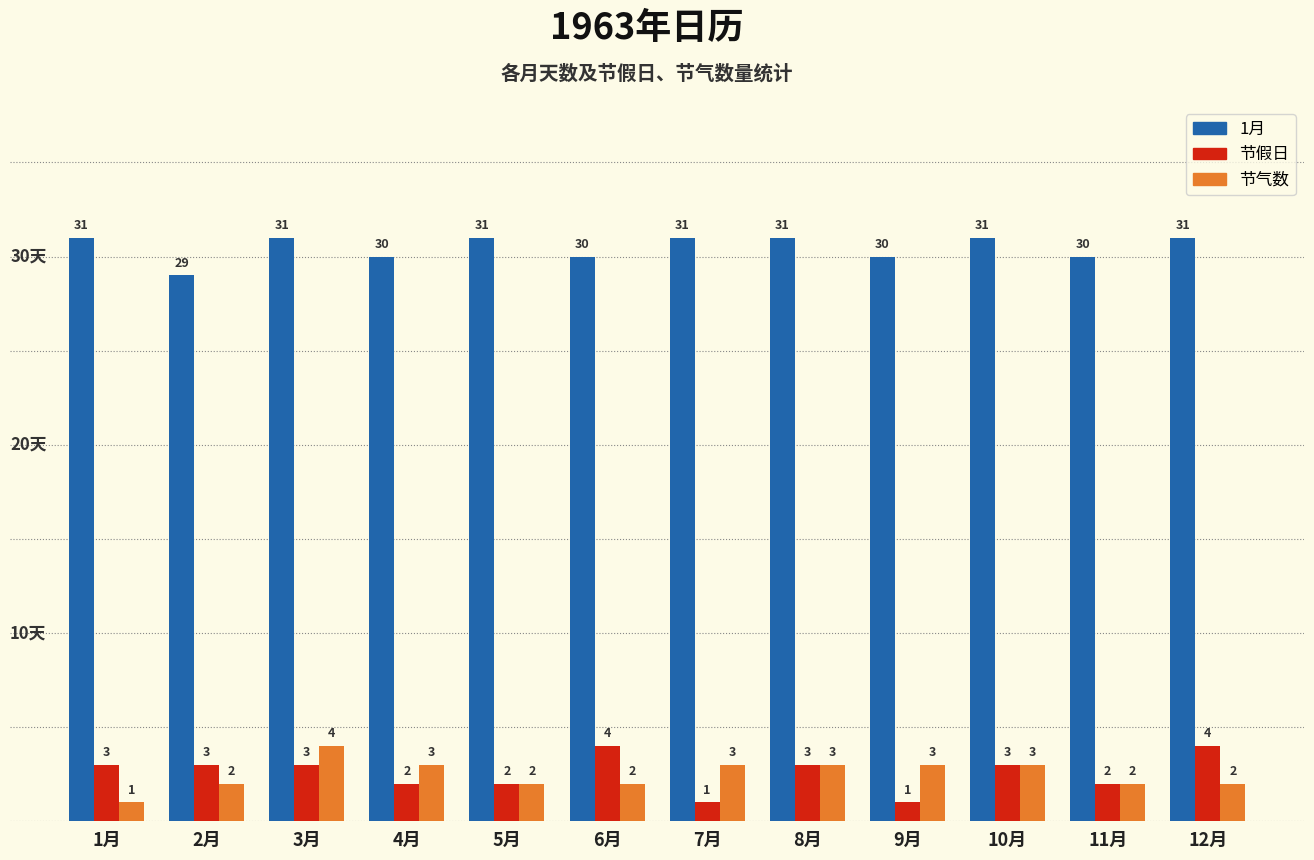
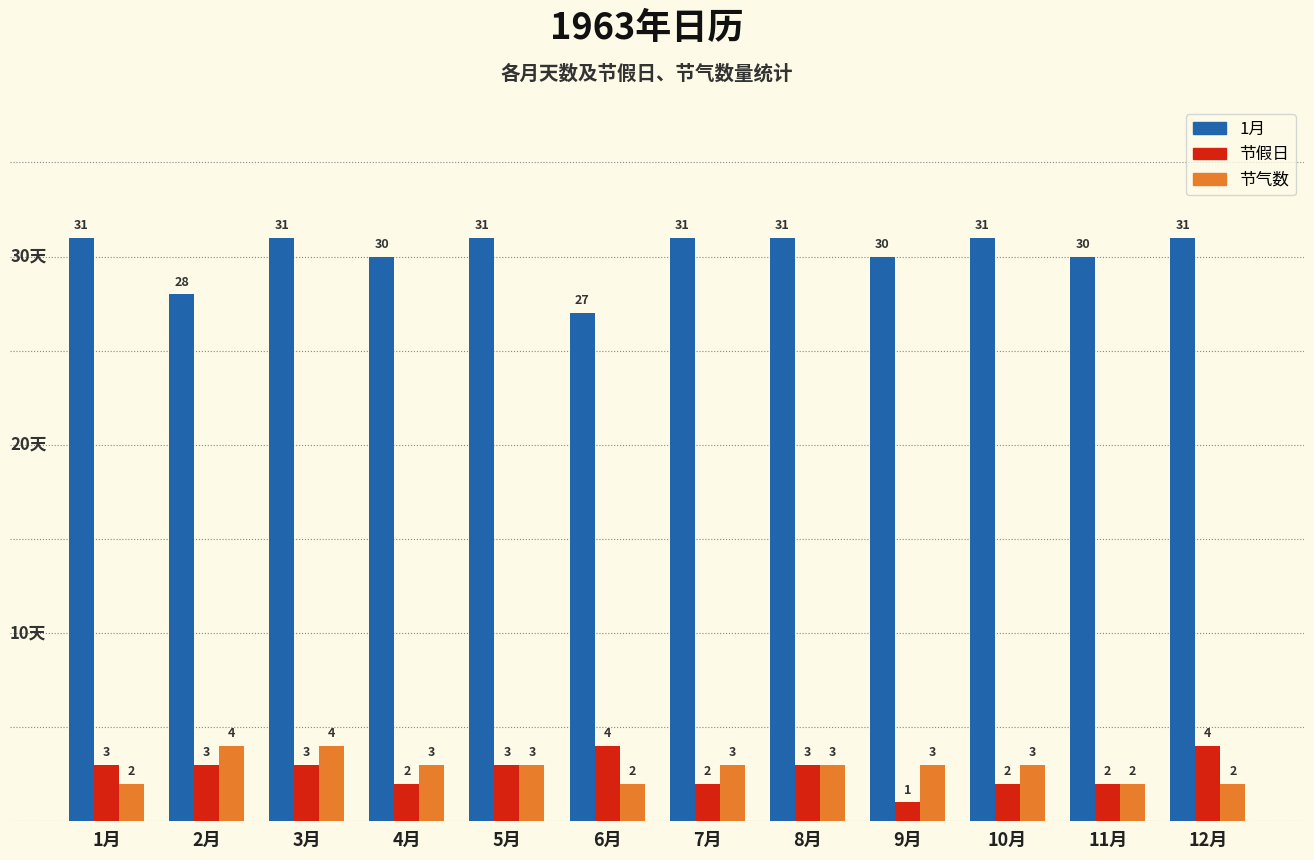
  {
    "1月": {
      "1月": 31,
-     "2月": 29,
+     "2月": 28,
      "3月": 31,
      "4月": 30,
      "5月": 31,
-     "6月": 30,
+     "6月": 27,
      "7月": 31,
      "8月": 31,
      "9月": 30,
      "10月": 31,
      "11月": 30,
      "12月": 31
    },
    "节假日": {
      "1月": 3,
      "2月": 3,
      "3月": 3,
      "4月": 2,
-     "5月": 2,
+     "5月": 3,
      "6月": 4,
-     "7月": 1,
+     "7月": 2,
      "8月": 3,
      "9月": 1,
-     "10月": 3,
+     "10月": 2,
      "11月": 2,
      "12月": 4
    },
    "节气数": {
-     "1月": 1,
-     "2月": 2,
+     "1月": 2,
+     "2月": 4,
      "3月": 4,
      "4月": 3,
-     "5月": 2,
+     "5月": 3,
      "6月": 2,
      "7月": 3,
      "8月": 3,
      "9月": 3,
      "10月": 3,
      "11月": 2,
      "12月": 2
    }
  }
